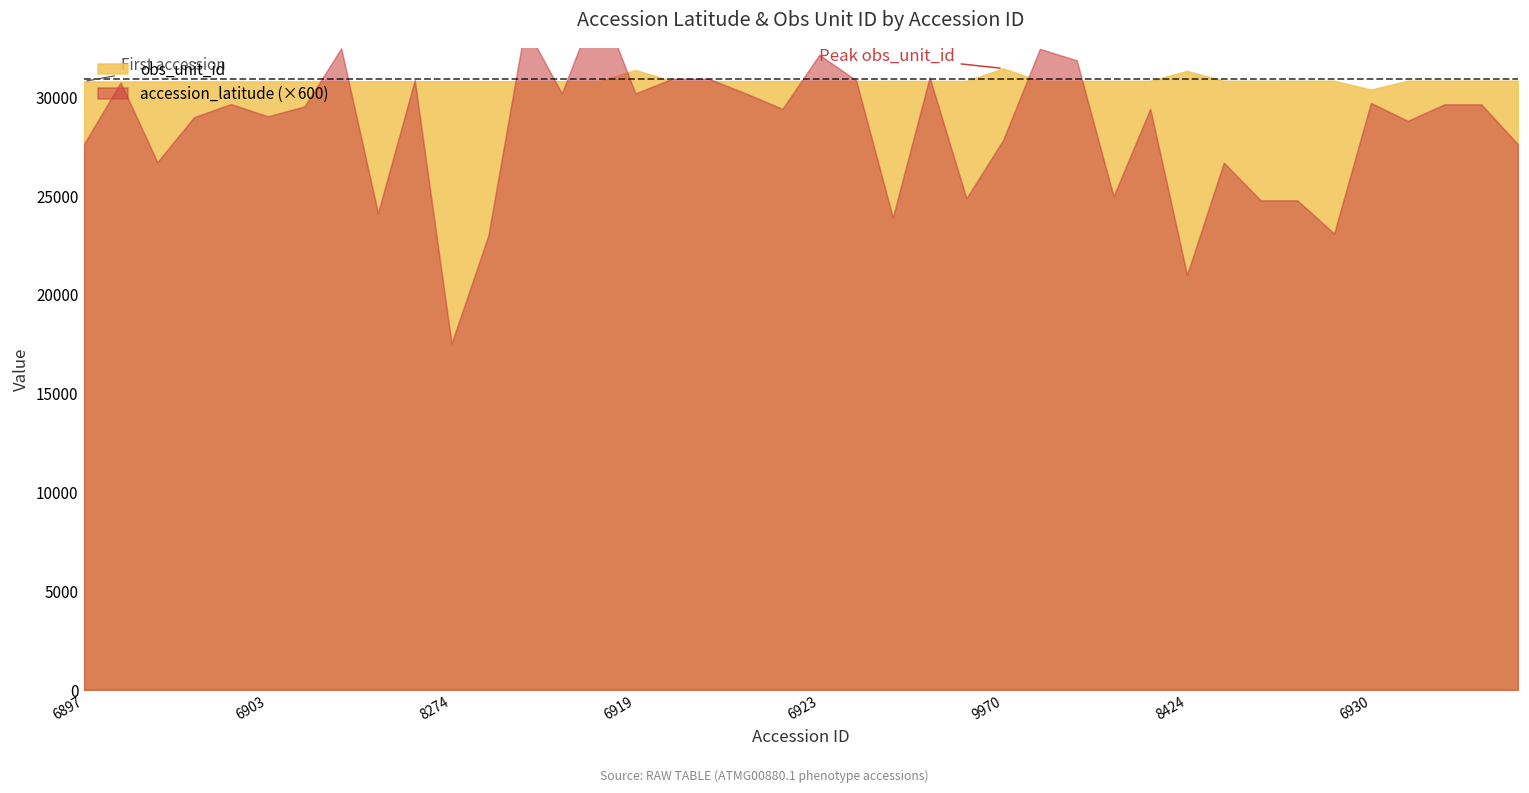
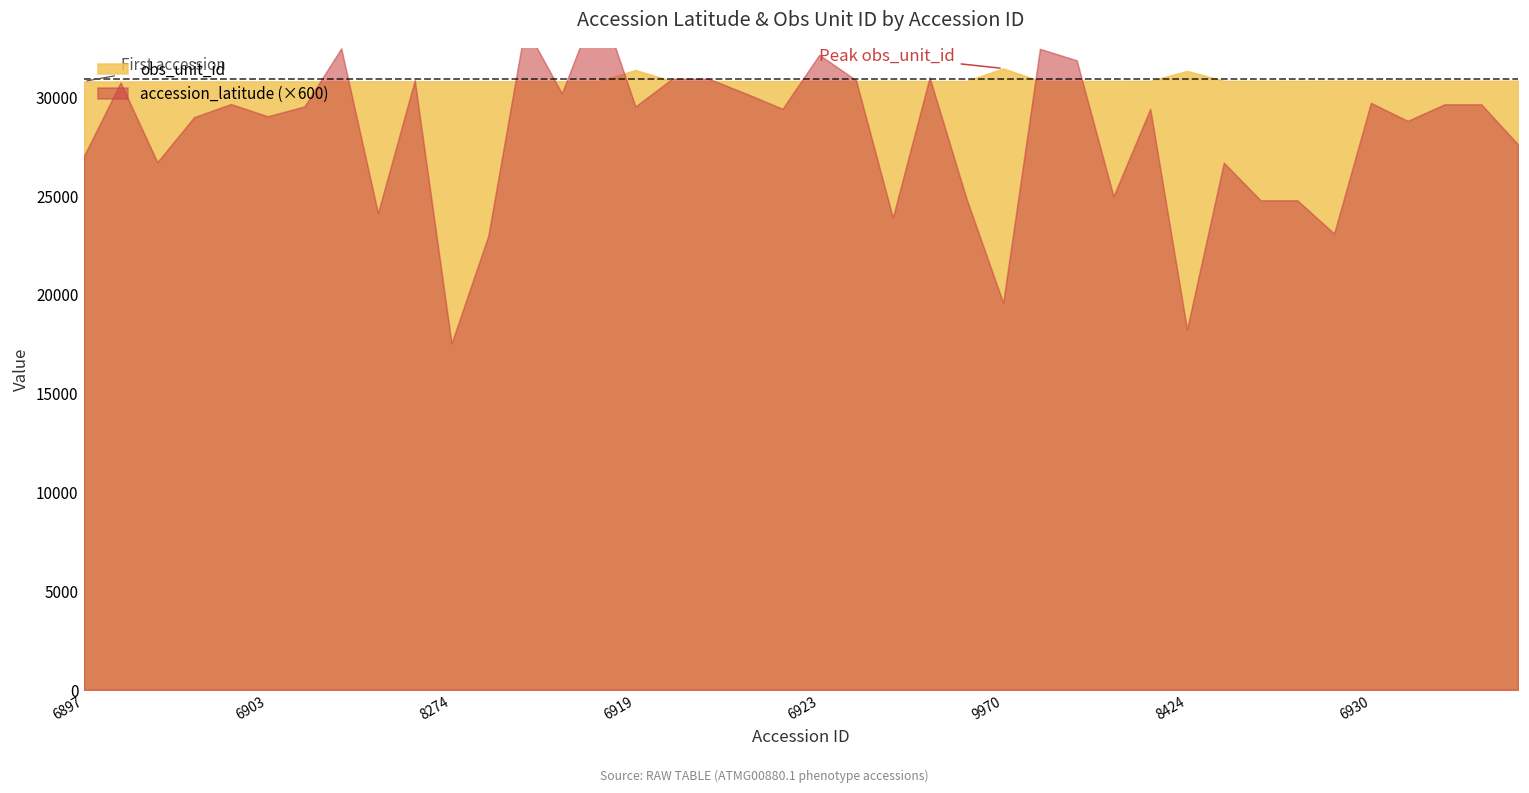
  {
    "obs_unit_id": {
      "6897": 30800,
      "6903": 30800,
      "8274": 30800,
      "6919": 31400,
      "6923": 30800,
      "9970": 31400,
      "8424": 31300,
-     "6930": 30400
+     "6930": 30800
    },
    "accession_latitude (×600)": {
-     "6897": 27600,
+     "6897": 27000,
      "6903": 29000,
      "8274": 17500,
-     "6919": 30200,
+     "6919": 29500,
      "6923": 32100,
-     "9970": 27800,
-     "8424": 21000,
+     "9970": 19600,
+     "8424": 18200,
      "6930": 29700
    }
  }
